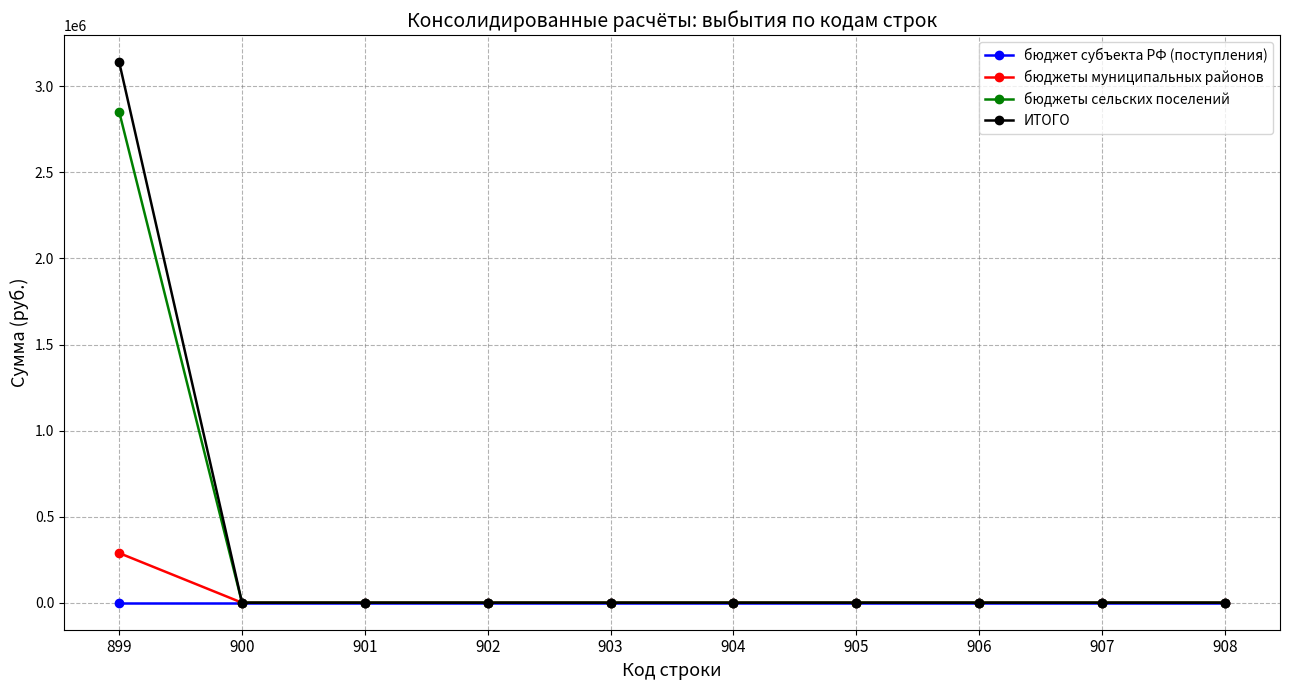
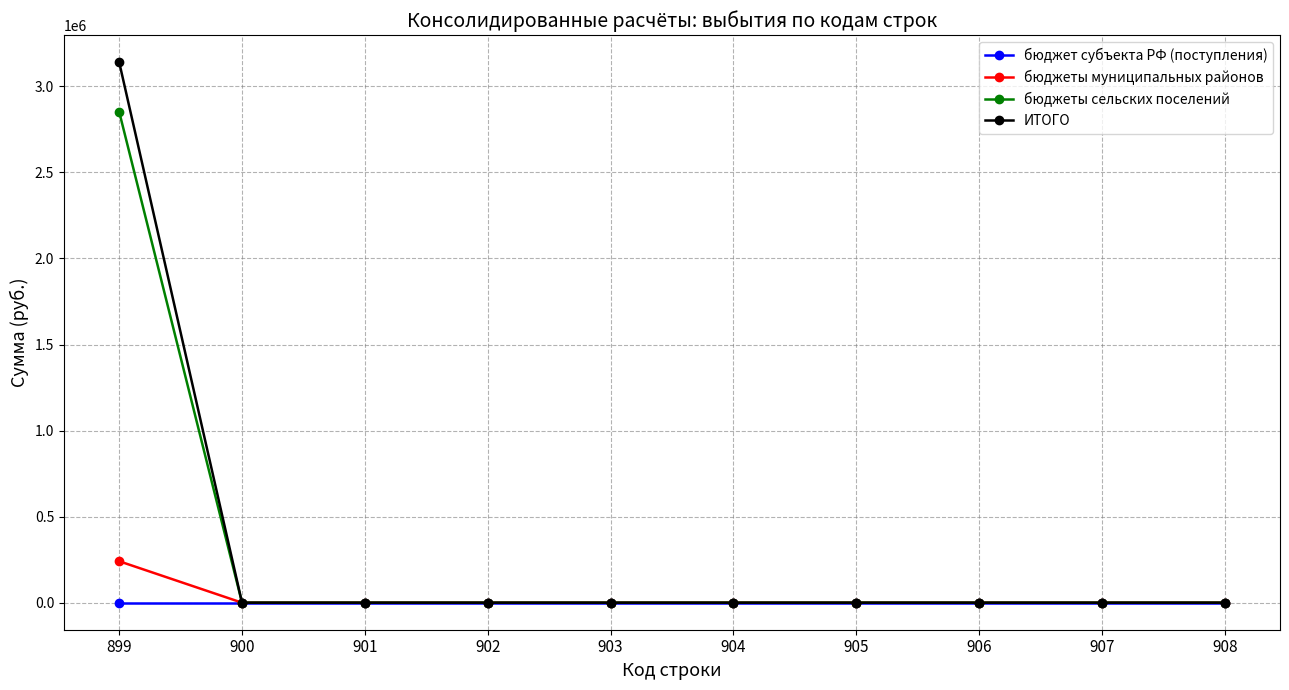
  {
    "бюджет субъекта РФ (поступления)": {
      "899": 0
    },
    "бюджеты муниципальных районов": {
-     "899": 290000
+     "899": 240000
    },
    "бюджеты сельских поселений": {
      "899": 2850000
    },
    "ИТОГО": {
      "899": 3140000
    }
  }
